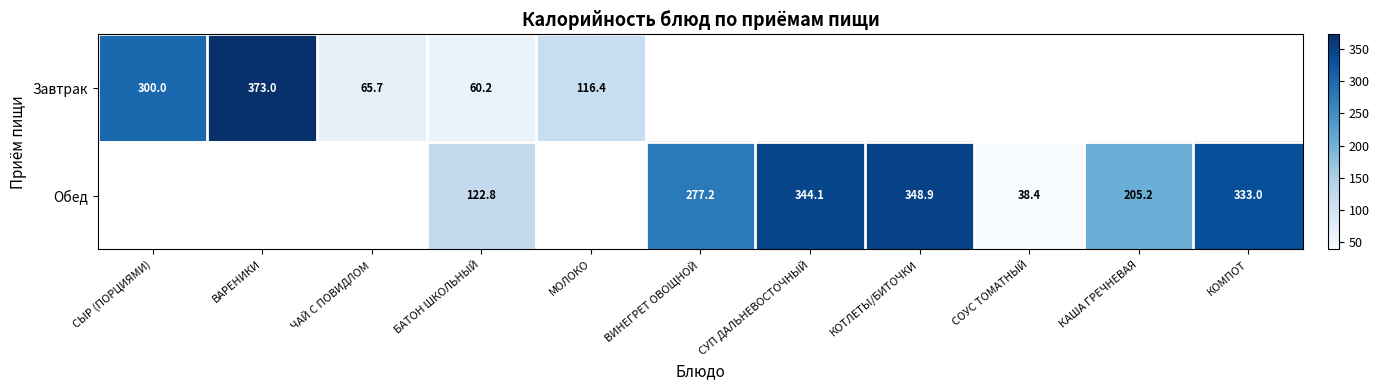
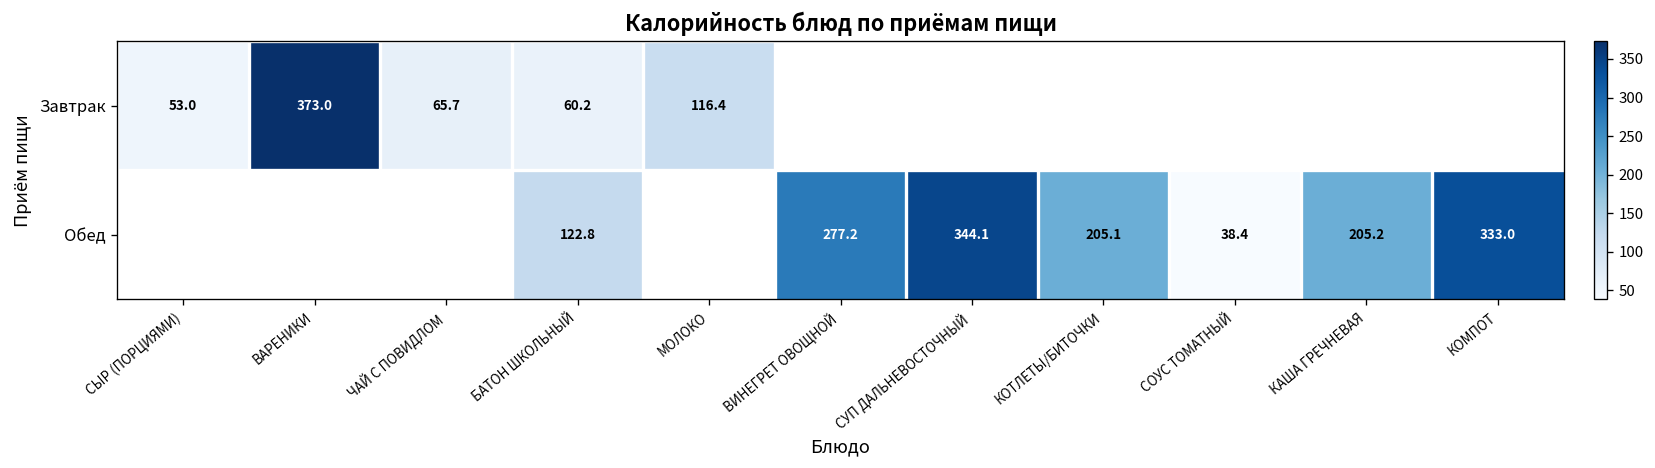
  {
    "Завтрак": {
-     "СЫР (ПОРЦИЯМИ)": 300.0,
+     "СЫР (ПОРЦИЯМИ)": 53.0,
      "ВАРЕНИКИ": 373.0,
      "ЧАЙ С ПОВИДЛОМ": 65.7,
      "БАТОН ШКОЛЬНЫЙ": 60.2,
      "МОЛОКО": 116.4
    },
    "Обед": {
      "БАТОН ШКОЛЬНЫЙ": 122.8,
      "ВИНЕГРЕТ ОВОЩНОЙ": 277.2,
      "СУП ДАЛЬНЕВОСТОЧНЫЙ": 344.1,
-     "КОТЛЕТЫ/БИТОЧКИ": 348.9,
+     "КОТЛЕТЫ/БИТОЧКИ": 205.1,
      "СОУС ТОМАТНЫЙ": 38.4,
      "КАША ГРЕЧНЕВАЯ": 205.2,
      "КОМПОТ": 333.0
    }
  }
